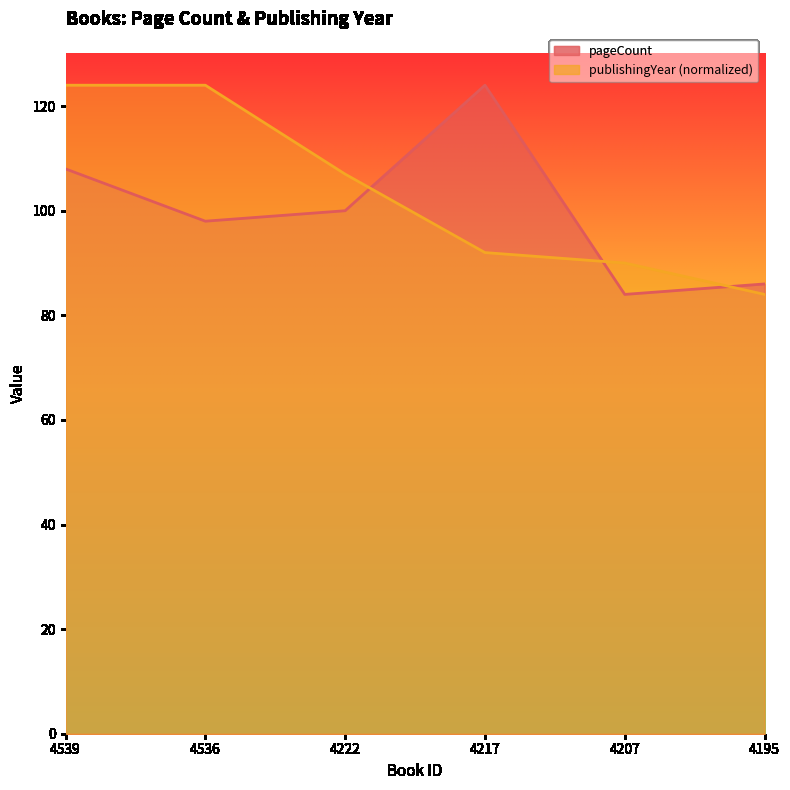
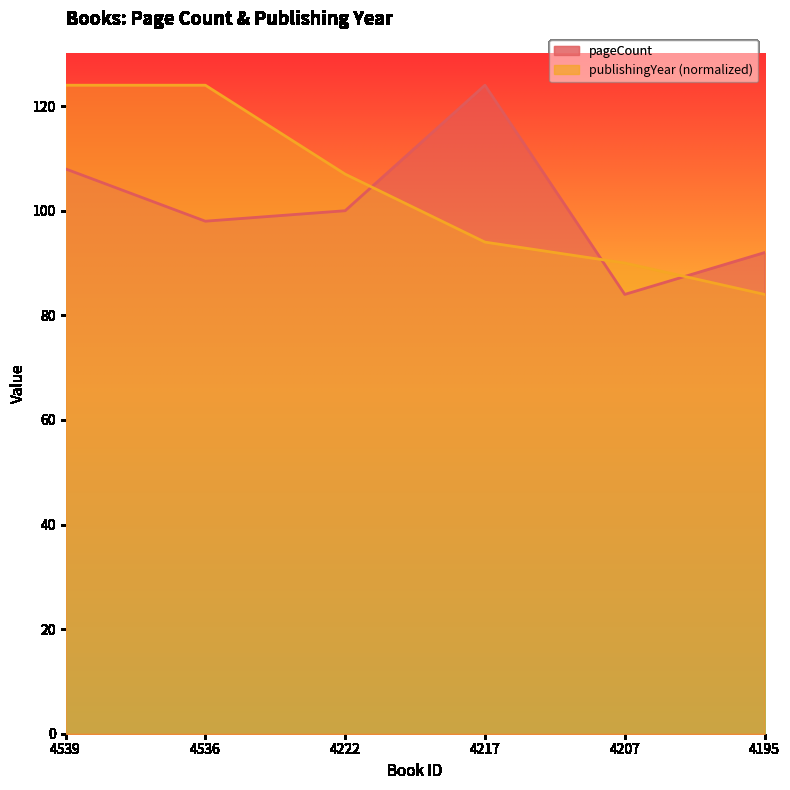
  {
    "pageCount": {
      "4539": 108,
      "4536": 98,
      "4222": 100,
      "4217": 124,
      "4207": 84,
-     "4195": 86
+     "4195": 92
    },
    "publishingYear (normalized)": {
      "4539": 124,
      "4536": 124,
      "4222": 107,
-     "4217": 92,
+     "4217": 94,
      "4207": 90,
      "4195": 84
    }
  }
